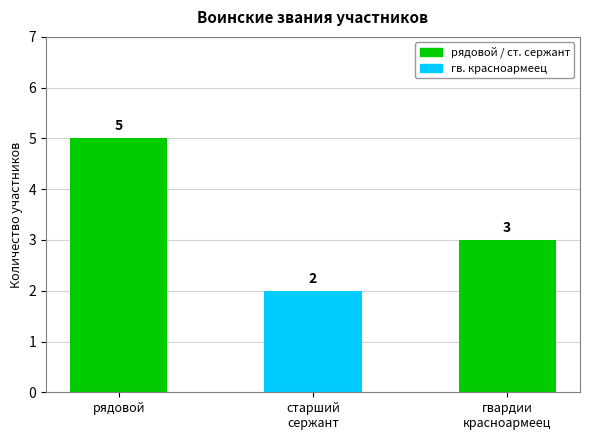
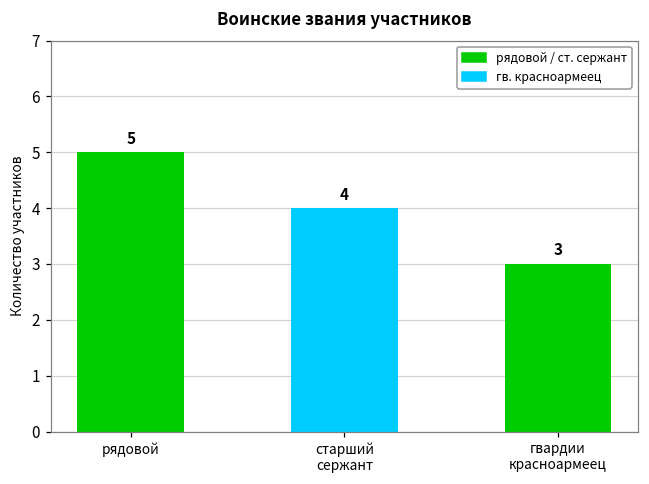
  {
    "рядовой": 5,
-   "старший сержант": 2,
+   "старший сержант": 4,
    "гвардии красноармеец": 3
  }
